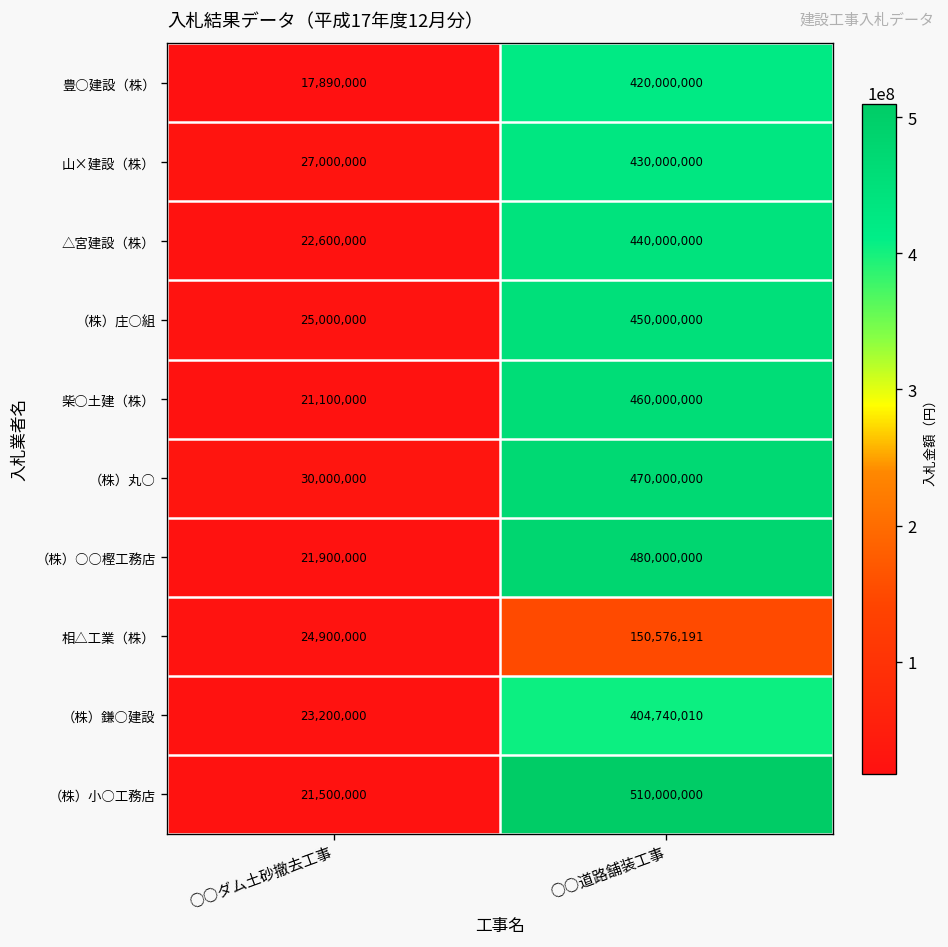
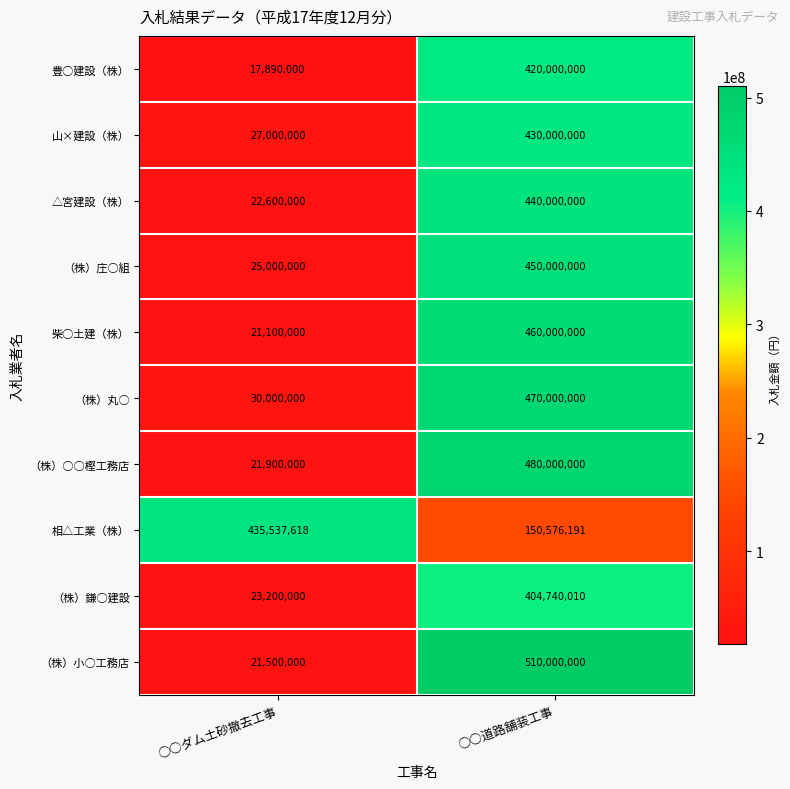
  {
    "豊○建設（株）": {
      "○○ダム土砂撤去工事": "17,890,000",
      "○○道路舗装工事": "420,000,000"
    },
    "山×建設（株）": {
      "○○ダム土砂撤去工事": "27,000,000",
      "○○道路舗装工事": "430,000,000"
    },
    "△宮建設（株）": {
      "○○ダム土砂撤去工事": "22,600,000",
      "○○道路舗装工事": "440,000,000"
    },
    "（株）庄○組": {
      "○○ダム土砂撤去工事": "25,000,000",
      "○○道路舗装工事": "450,000,000"
    },
    "柴○土建（株）": {
      "○○ダム土砂撤去工事": "21,100,000",
      "○○道路舗装工事": "460,000,000"
    },
    "（株）丸○": {
      "○○ダム土砂撤去工事": "30,000,000",
      "○○道路舗装工事": "470,000,000"
    },
    "（株）○○樫工務店": {
      "○○ダム土砂撤去工事": "21,900,000",
      "○○道路舗装工事": "480,000,000"
    },
    "相△工業（株）": {
-     "○○ダム土砂撤去工事": "24,900,000",
+     "○○ダム土砂撤去工事": "435,537,618",
      "○○道路舗装工事": "150,576,191"
    },
    "（株）鎌○建設": {
      "○○ダム土砂撤去工事": "23,200,000",
      "○○道路舗装工事": "404,740,010"
    },
    "（株）小○工務店": {
      "○○ダム土砂撤去工事": "21,500,000",
      "○○道路舗装工事": "510,000,000"
    }
  }
